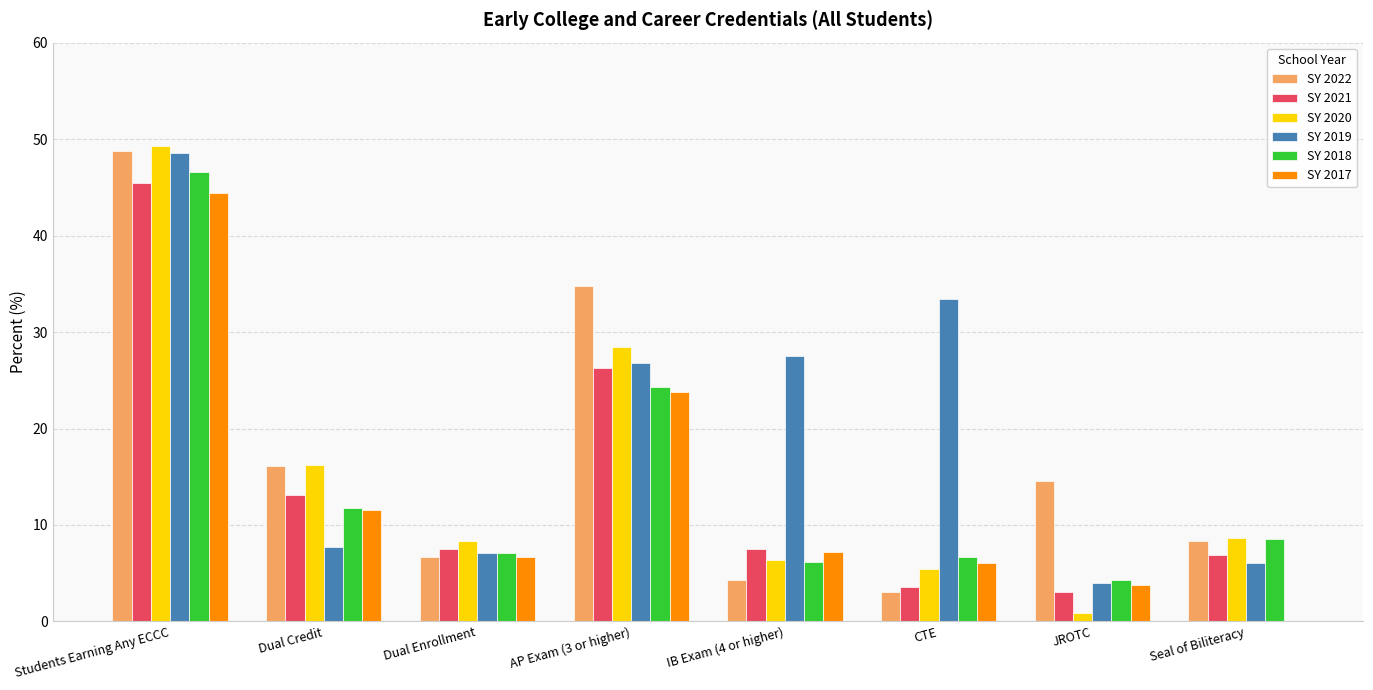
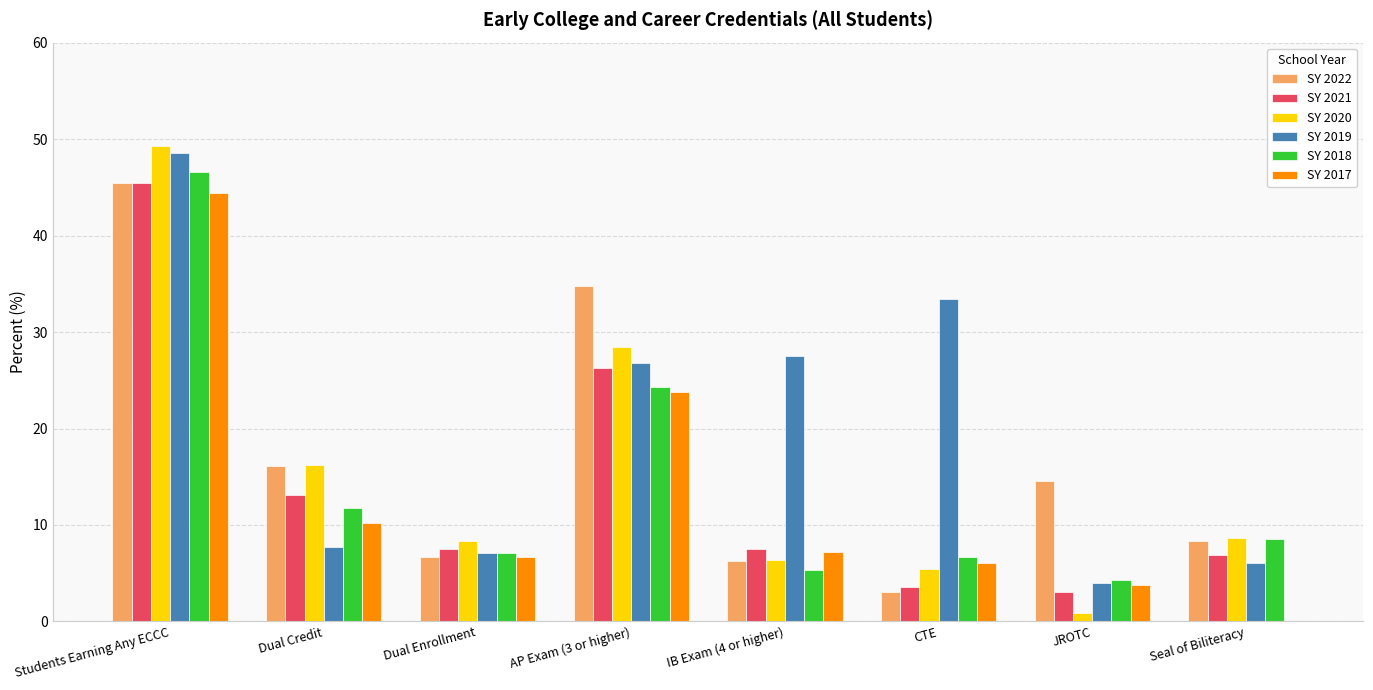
  {
    "SY 2022": {
-     "Students Earning Any ECCC": 49,
+     "Students Earning Any ECCC": 46,
      "Dual Credit": 16,
      "Dual Enrollment": 7,
      "AP Exam (3 or higher)": 35,
-     "IB Exam (4 or higher)": 4,
+     "IB Exam (4 or higher)": 6,
      "CTE": 3,
      "JROTC": 15,
      "Seal of Biliteracy": 8
    },
    "SY 2021": {
      "Students Earning Any ECCC": 46,
      "Dual Credit": 13,
      "Dual Enrollment": 8,
      "AP Exam (3 or higher)": 26,
      "IB Exam (4 or higher)": 8,
      "CTE": 4,
      "JROTC": 3,
      "Seal of Biliteracy": 7
    },
    "SY 2020": {
      "Students Earning Any ECCC": 49,
      "Dual Credit": 16,
      "Dual Enrollment": 8,
      "AP Exam (3 or higher)": 28,
      "IB Exam (4 or higher)": 6,
      "CTE": 5,
      "JROTC": 1,
      "Seal of Biliteracy": 9
    },
    "SY 2019": {
      "Students Earning Any ECCC": 49,
      "Dual Credit": 8,
      "Dual Enrollment": 7,
      "AP Exam (3 or higher)": 27,
      "IB Exam (4 or higher)": 28,
      "CTE": 33,
      "JROTC": 4,
      "Seal of Biliteracy": 6
    },
    "SY 2018": {
      "Students Earning Any ECCC": 47,
      "Dual Credit": 12,
      "Dual Enrollment": 7,
      "AP Exam (3 or higher)": 24,
-     "IB Exam (4 or higher)": 6,
+     "IB Exam (4 or higher)": 5,
      "CTE": 7,
      "JROTC": 4,
      "Seal of Biliteracy": 9
    },
    "SY 2017": {
      "Students Earning Any ECCC": 44,
-     "Dual Credit": 12,
+     "Dual Credit": 10,
      "Dual Enrollment": 7,
      "AP Exam (3 or higher)": 24,
      "IB Exam (4 or higher)": 7,
      "CTE": 6,
      "JROTC": 4,
      "Seal of Biliteracy": 0
    }
  }
